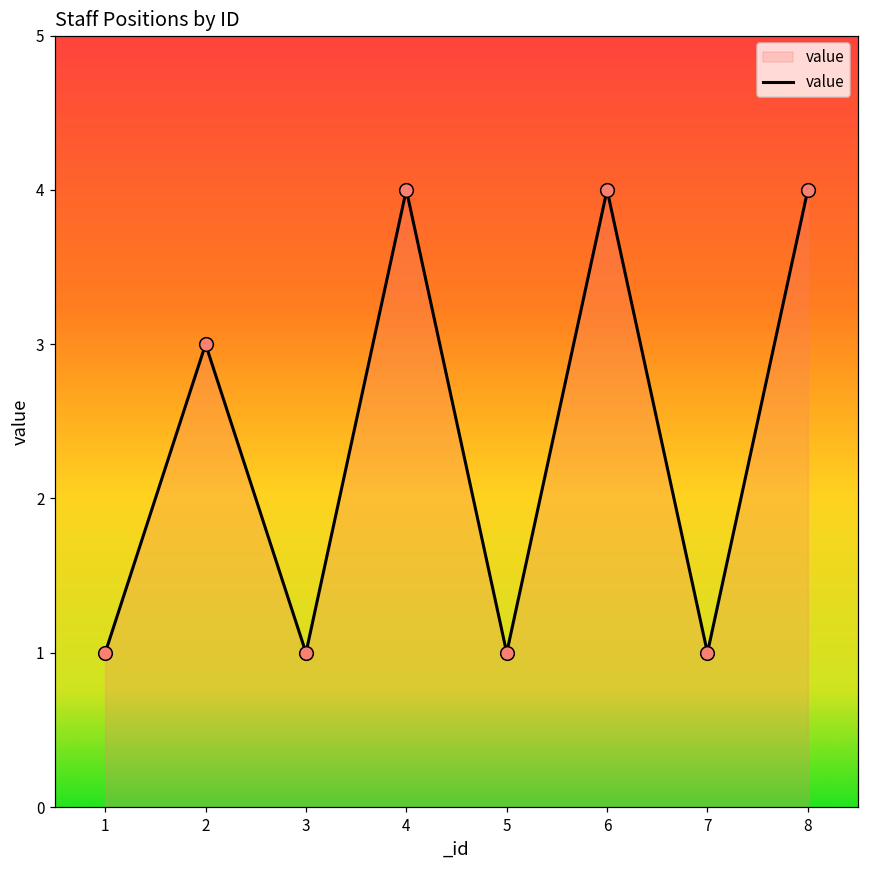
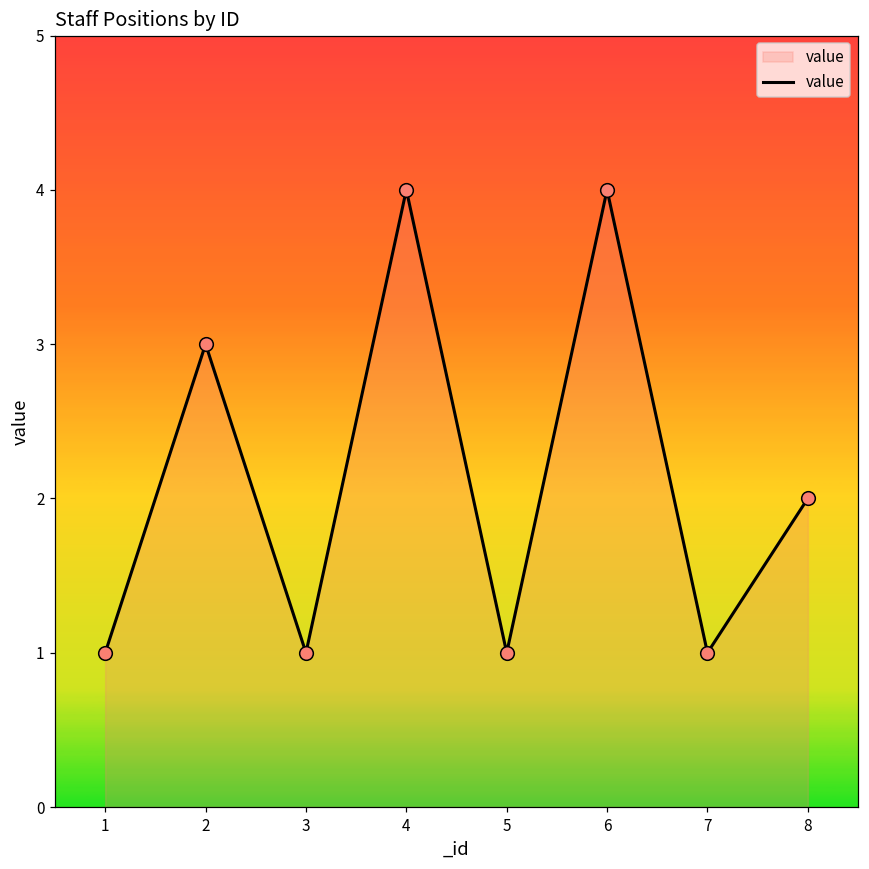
  {
    "1": 1,
    "2": 3,
    "3": 1,
    "4": 4,
    "5": 1,
    "6": 4,
    "7": 1,
-   "8": 4
+   "8": 2
  }
